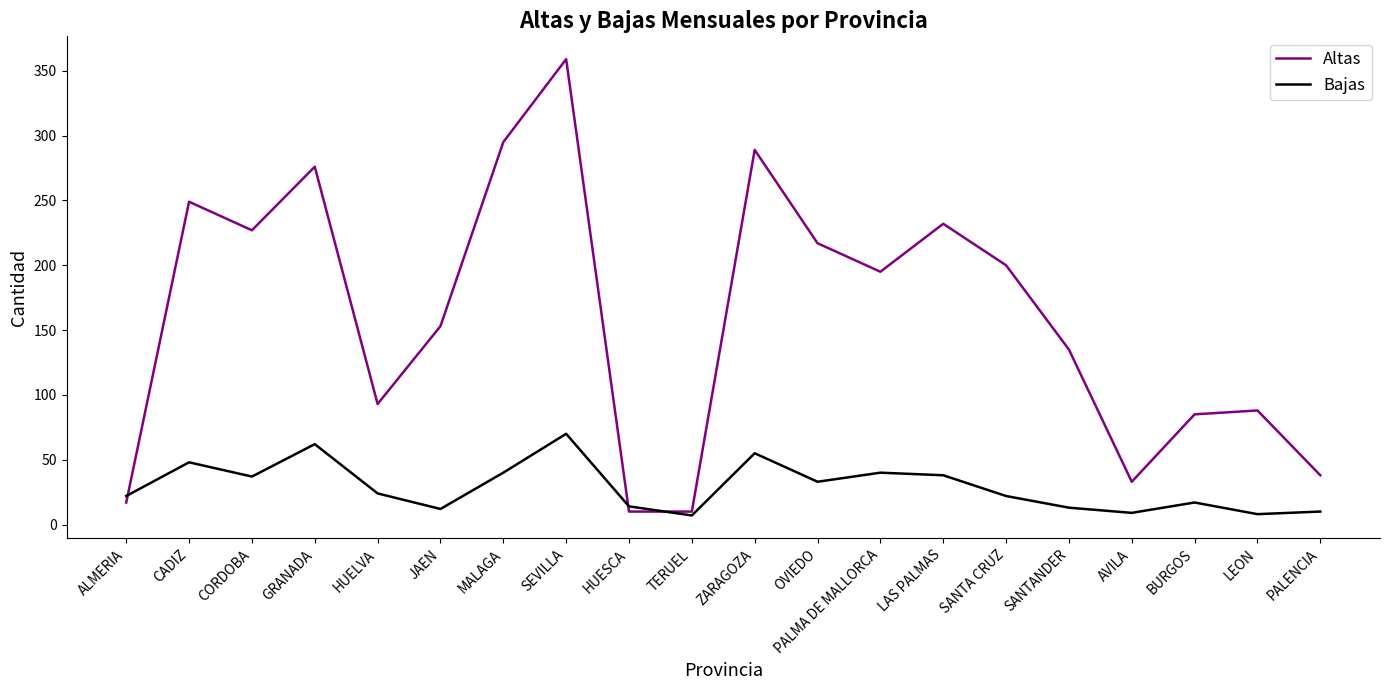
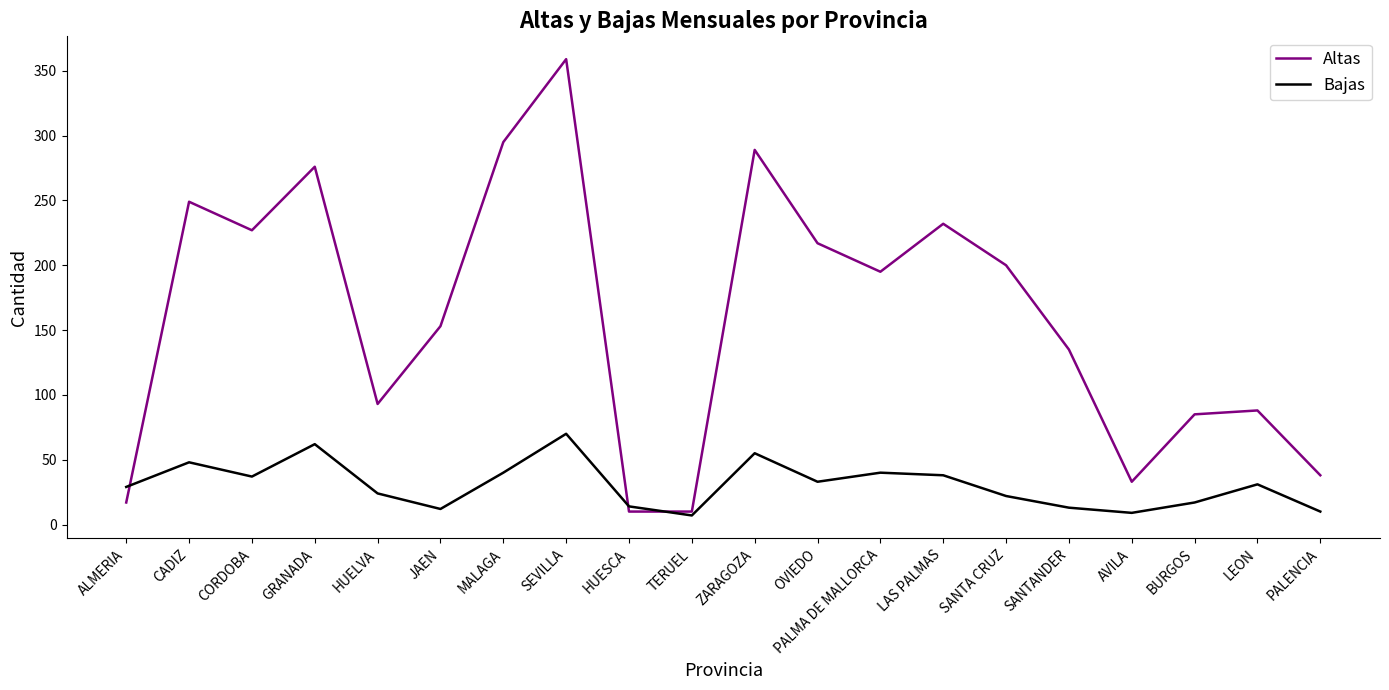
  {
    "Altas": {
      "ALMERIA": 17,
      "CADIZ": 249,
      "CORDOBA": 227,
      "GRANADA": 276,
      "HUELVA": 93,
      "JAEN": 153,
      "MALAGA": 295,
      "SEVILLA": 359,
      "HUESCA": 10,
      "TERUEL": 10,
      "ZARAGOZA": 289,
      "OVIEDO": 217,
      "PALMA DE MALLORCA": 195,
      "LAS PALMAS": 232,
      "SANTA CRUZ": 200,
      "SANTANDER": 135,
      "AVILA": 33,
      "BURGOS": 85,
      "LEON": 88,
      "PALENCIA": 38
    },
    "Bajas": {
-     "ALMERIA": 22,
+     "ALMERIA": 29,
      "CADIZ": 48,
      "CORDOBA": 37,
      "GRANADA": 62,
      "HUELVA": 24,
      "JAEN": 12,
      "MALAGA": 40,
      "SEVILLA": 70,
      "HUESCA": 14,
      "TERUEL": 7,
      "ZARAGOZA": 55,
      "OVIEDO": 33,
      "PALMA DE MALLORCA": 40,
      "LAS PALMAS": 38,
      "SANTA CRUZ": 22,
      "SANTANDER": 13,
      "AVILA": 9,
      "BURGOS": 17,
-     "LEON": 8,
+     "LEON": 31,
      "PALENCIA": 10
    }
  }
